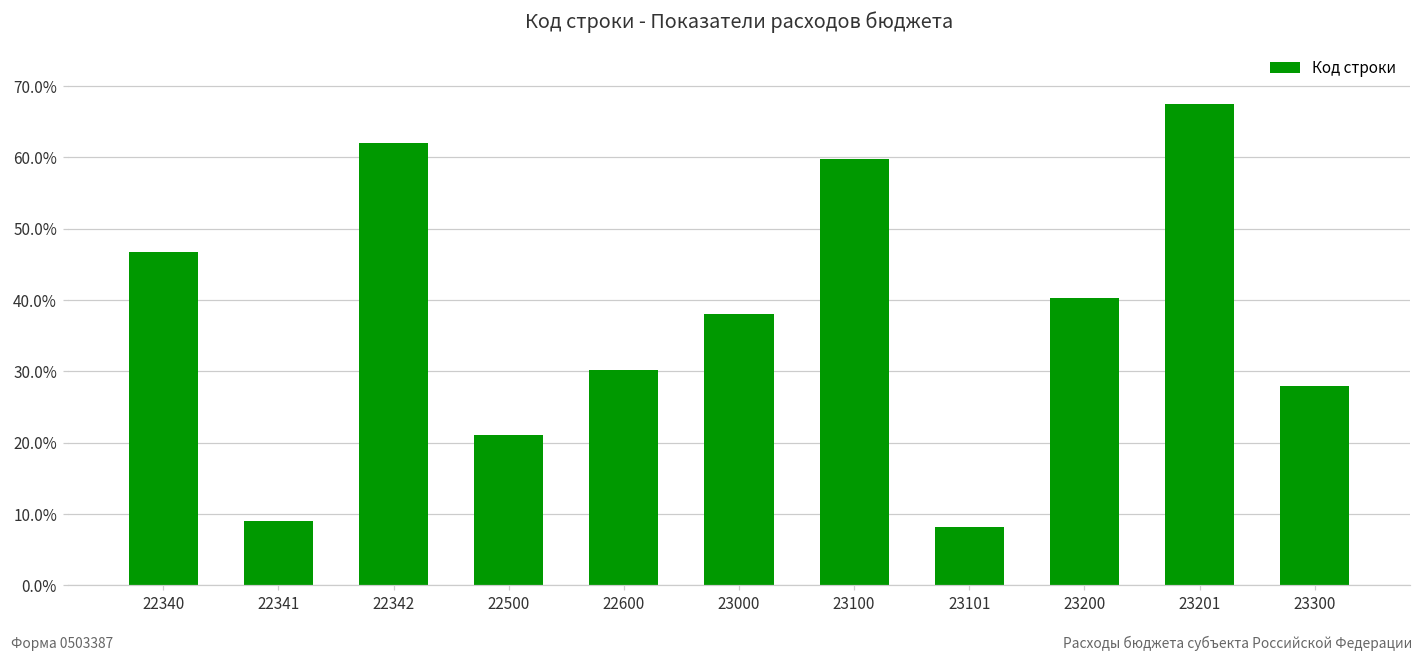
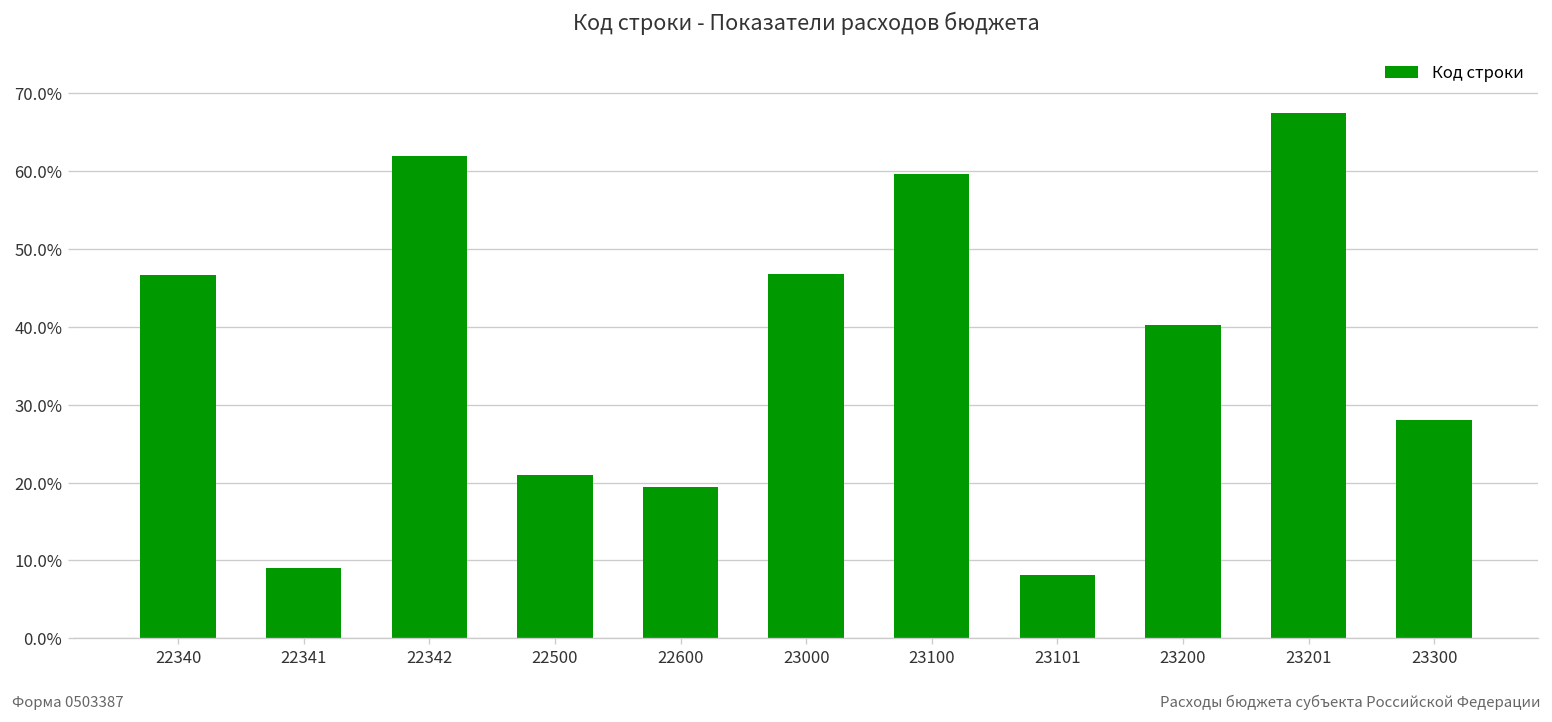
  {
    "22340": "47%",
    "22341": "9%",
    "22342": "62%",
    "22500": "21%",
-   "22600": "30%",
-   "23000": "38%",
+   "22600": "19%",
+   "23000": "47%",
    "23100": "60%",
    "23101": "8%",
    "23200": "40%",
    "23201": "68%",
    "23300": "28%"
  }
